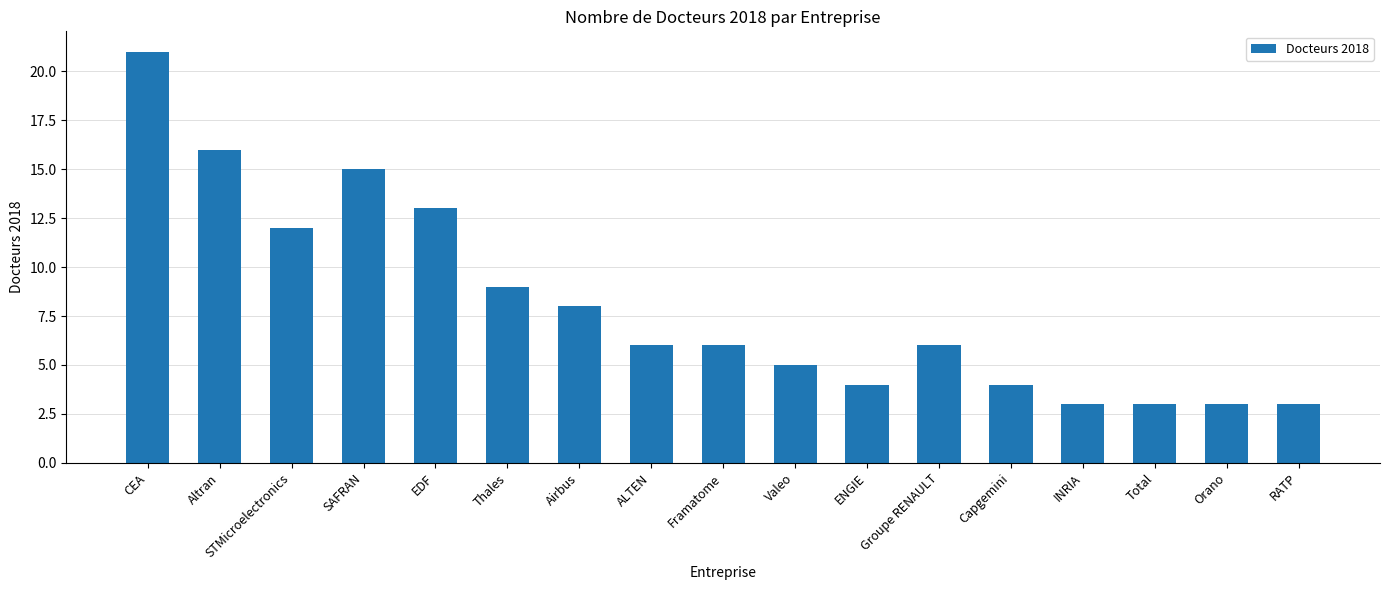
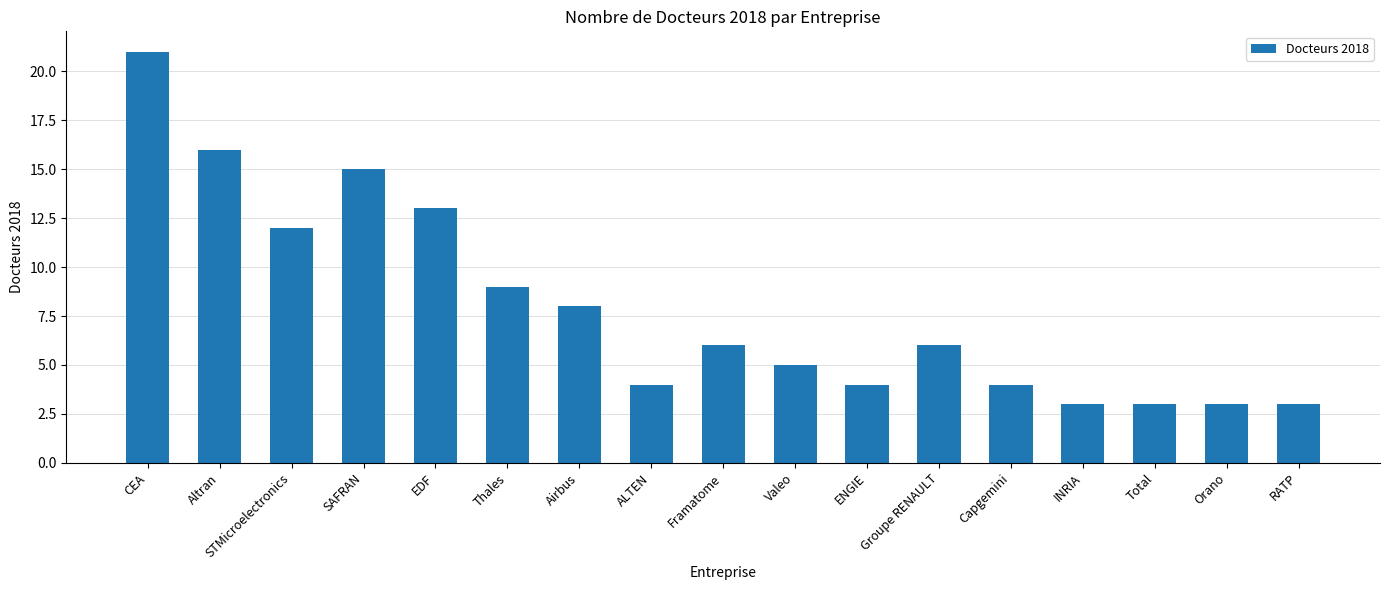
  {
    "CEA": 21,
    "Altran": 16,
    "STMicroelectronics": 12,
    "SAFRAN": 15,
    "EDF": 13,
    "Thales": 9,
    "Airbus": 8,
-   "ALTEN": 6,
+   "ALTEN": 4,
    "Framatome": 6,
    "Valeo": 5,
    "ENGIE": 4,
    "Groupe RENAULT": 6,
    "Capgemini": 4,
    "INRIA": 3,
    "Total": 3,
    "Orano": 3,
    "RATP": 3
  }
